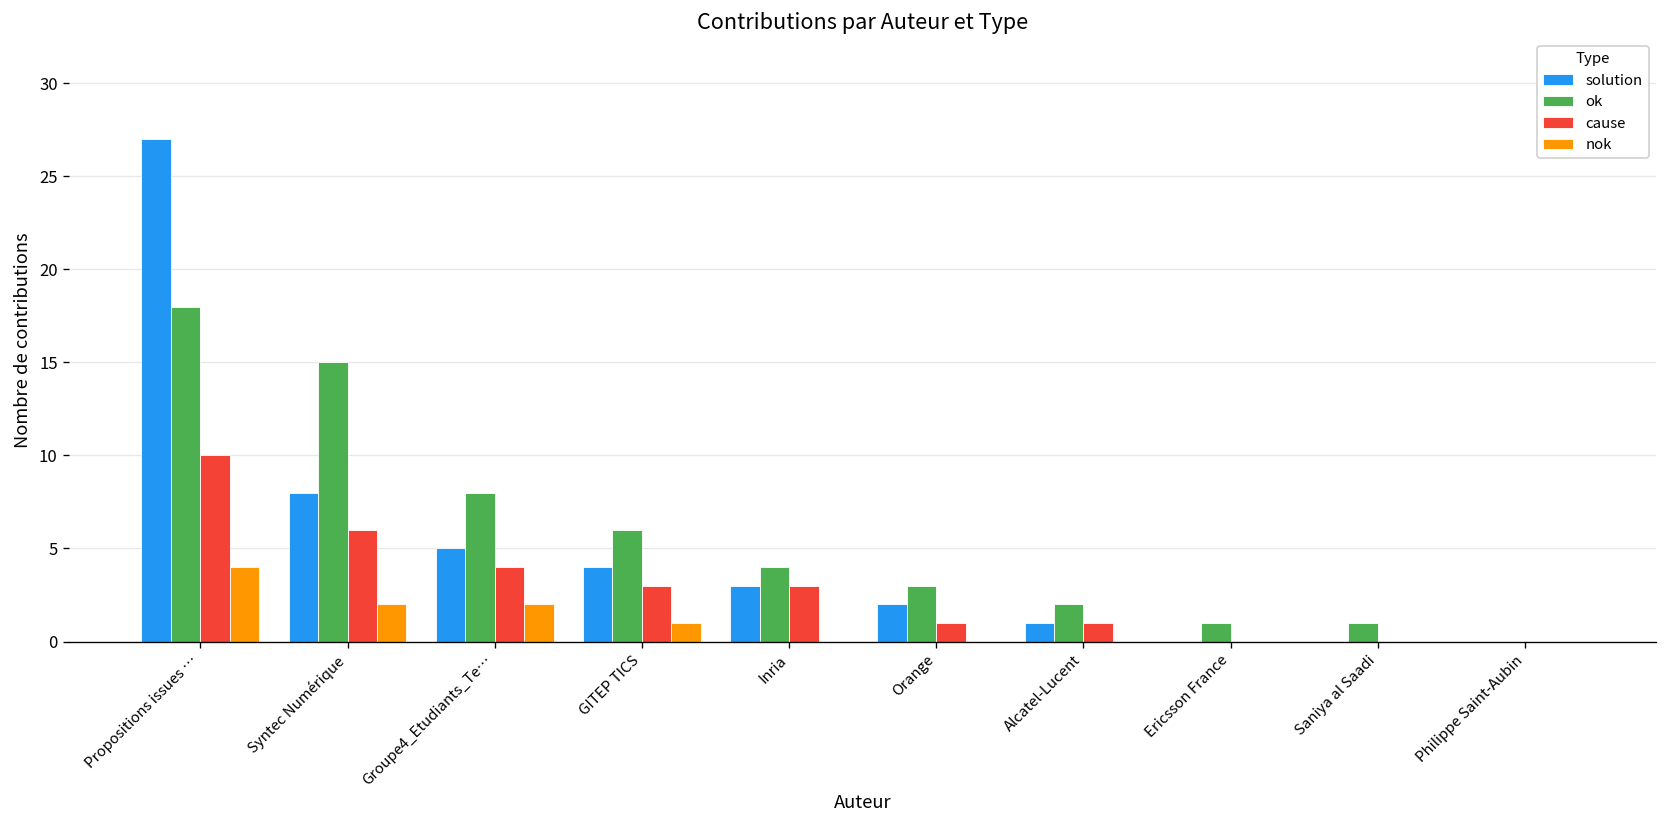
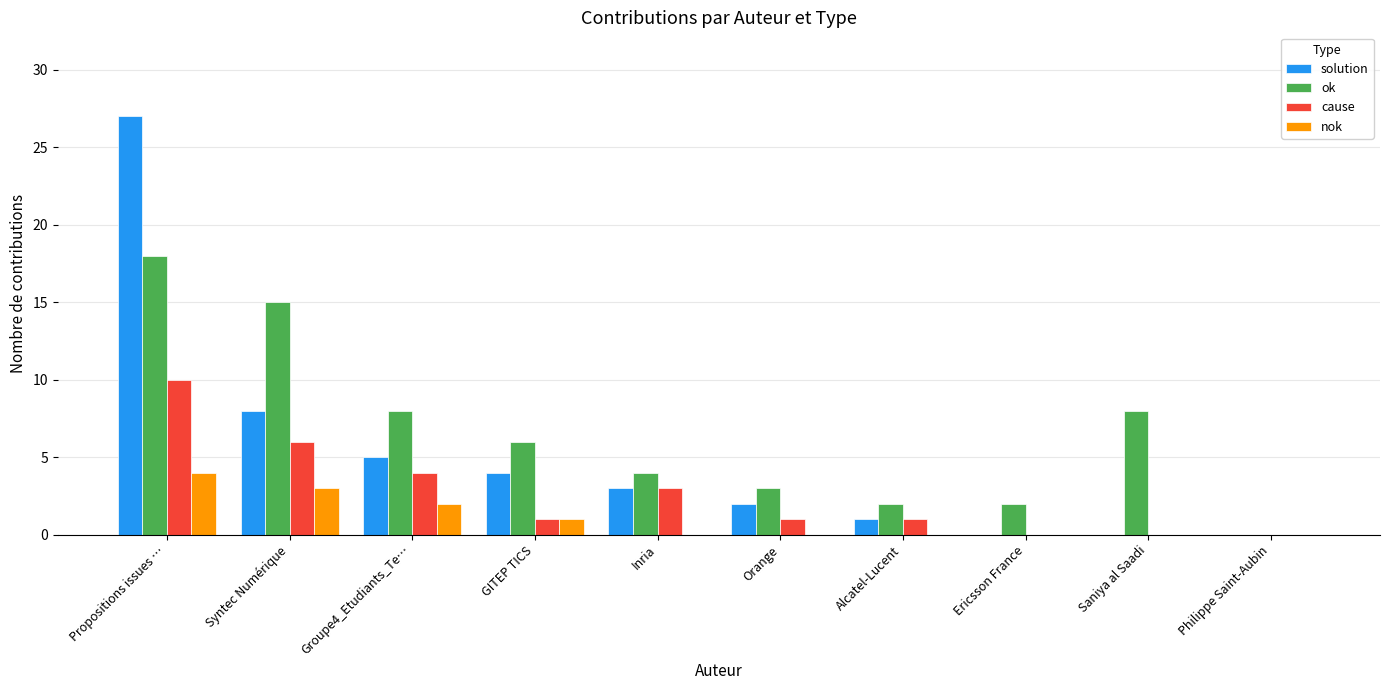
  {
    "solution": {
      "Propositions issues …": 27,
      "Syntec Numérique": 8,
      "Groupe4_Etudiants_Te…": 5,
      "GITEP TICS": 4,
      "Inria": 3,
      "Orange": 2,
      "Alcatel-Lucent": 1,
      "Ericsson France": 0,
      "Saniya al Saadi": 0,
      "Philippe Saint-Aubin": 0
    },
    "ok": {
      "Propositions issues …": 18,
      "Syntec Numérique": 15,
      "Groupe4_Etudiants_Te…": 8,
      "GITEP TICS": 6,
      "Inria": 4,
      "Orange": 3,
      "Alcatel-Lucent": 2,
-     "Ericsson France": 1,
-     "Saniya al Saadi": 1,
+     "Ericsson France": 2,
+     "Saniya al Saadi": 8,
      "Philippe Saint-Aubin": 0
    },
    "cause": {
      "Propositions issues …": 10,
      "Syntec Numérique": 6,
      "Groupe4_Etudiants_Te…": 4,
-     "GITEP TICS": 3,
+     "GITEP TICS": 1,
      "Inria": 3,
      "Orange": 1,
      "Alcatel-Lucent": 1,
      "Ericsson France": 0,
      "Saniya al Saadi": 0,
      "Philippe Saint-Aubin": 0
    },
    "nok": {
      "Propositions issues …": 4,
-     "Syntec Numérique": 2,
+     "Syntec Numérique": 3,
      "Groupe4_Etudiants_Te…": 2,
      "GITEP TICS": 1,
      "Inria": 0,
      "Orange": 0,
      "Alcatel-Lucent": 0,
      "Ericsson France": 0,
      "Saniya al Saadi": 0,
      "Philippe Saint-Aubin": 0
    }
  }
